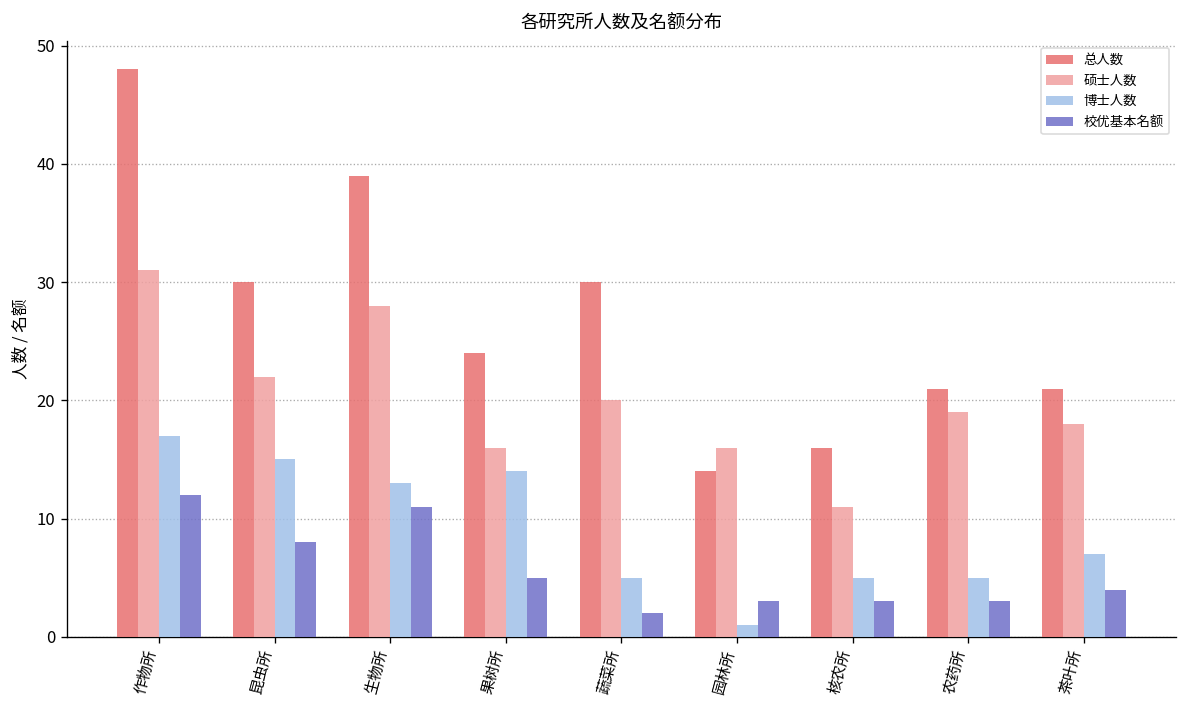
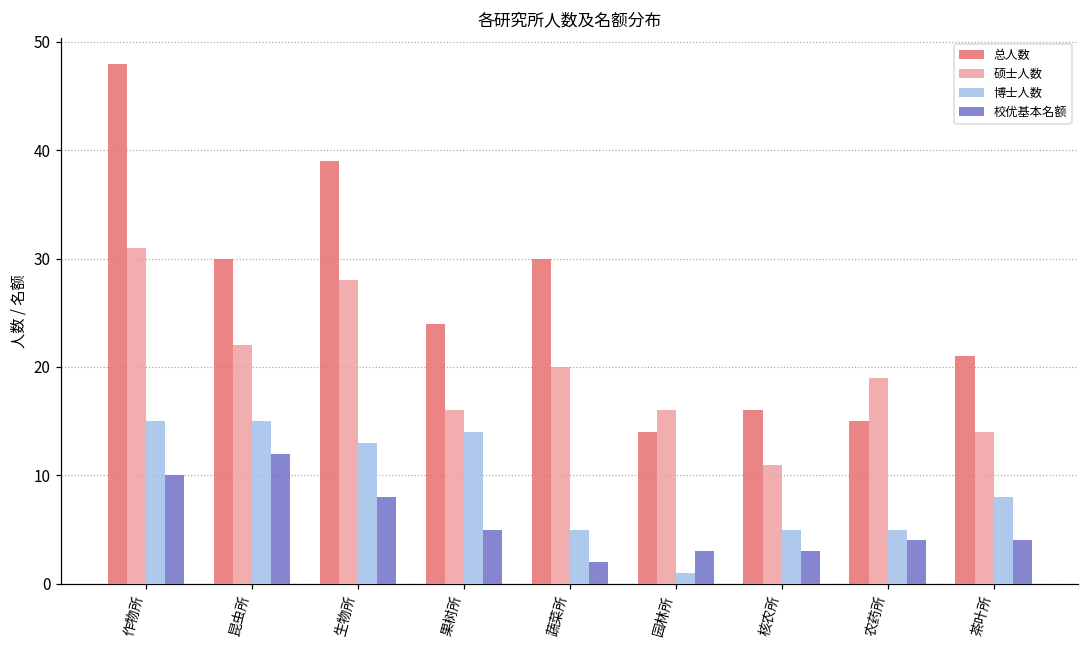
  {
    "总人数": {
      "作物所": 48,
      "昆虫所": 30,
      "生物所": 39,
      "果树所": 24,
      "蔬菜所": 30,
      "园林所": 14,
      "核农所": 16,
-     "农药所": 21,
+     "农药所": 15,
      "茶叶所": 21
    },
    "硕士人数": {
      "作物所": 31,
      "昆虫所": 22,
      "生物所": 28,
      "果树所": 16,
      "蔬菜所": 20,
      "园林所": 16,
      "核农所": 11,
      "农药所": 19,
-     "茶叶所": 18
+     "茶叶所": 14
    },
    "博士人数": {
-     "作物所": 17,
+     "作物所": 15,
      "昆虫所": 15,
      "生物所": 13,
      "果树所": 14,
      "蔬菜所": 5,
      "园林所": 1,
      "核农所": 5,
      "农药所": 5,
-     "茶叶所": 7
+     "茶叶所": 8
    },
    "校优基本名额": {
-     "作物所": 12,
-     "昆虫所": 8,
-     "生物所": 11,
+     "作物所": 10,
+     "昆虫所": 12,
+     "生物所": 8,
      "果树所": 5,
      "蔬菜所": 2,
      "园林所": 3,
      "核农所": 3,
-     "农药所": 3,
+     "农药所": 4,
      "茶叶所": 4
    }
  }
